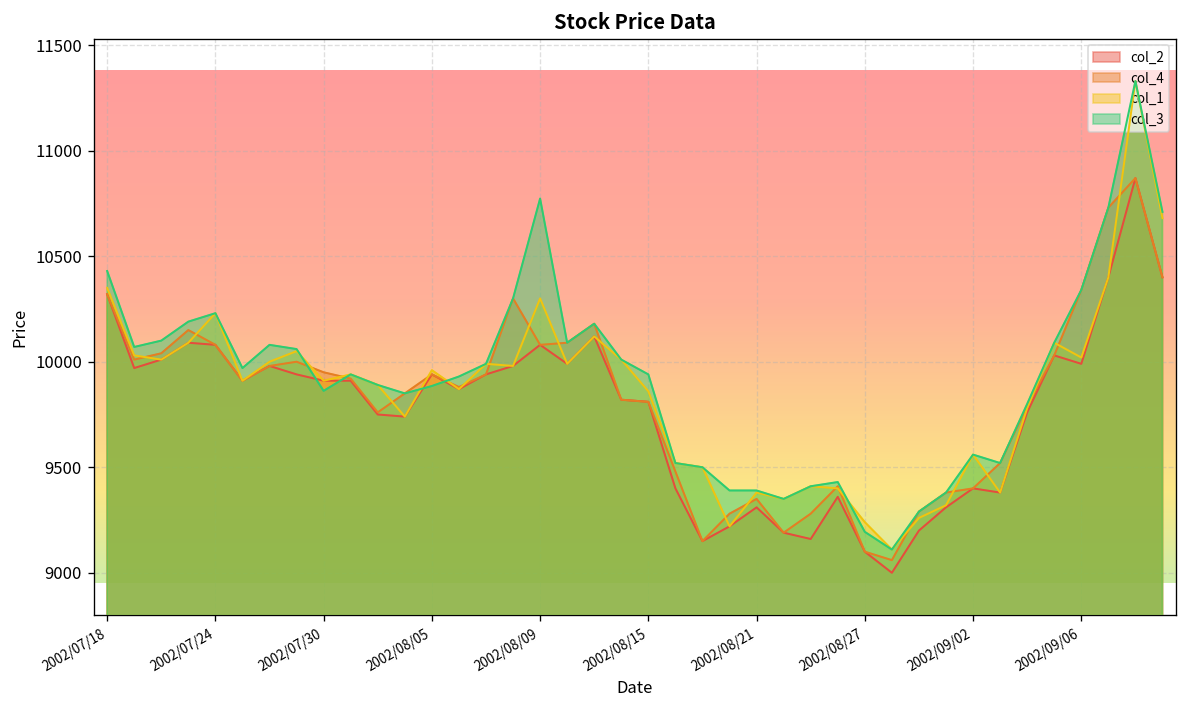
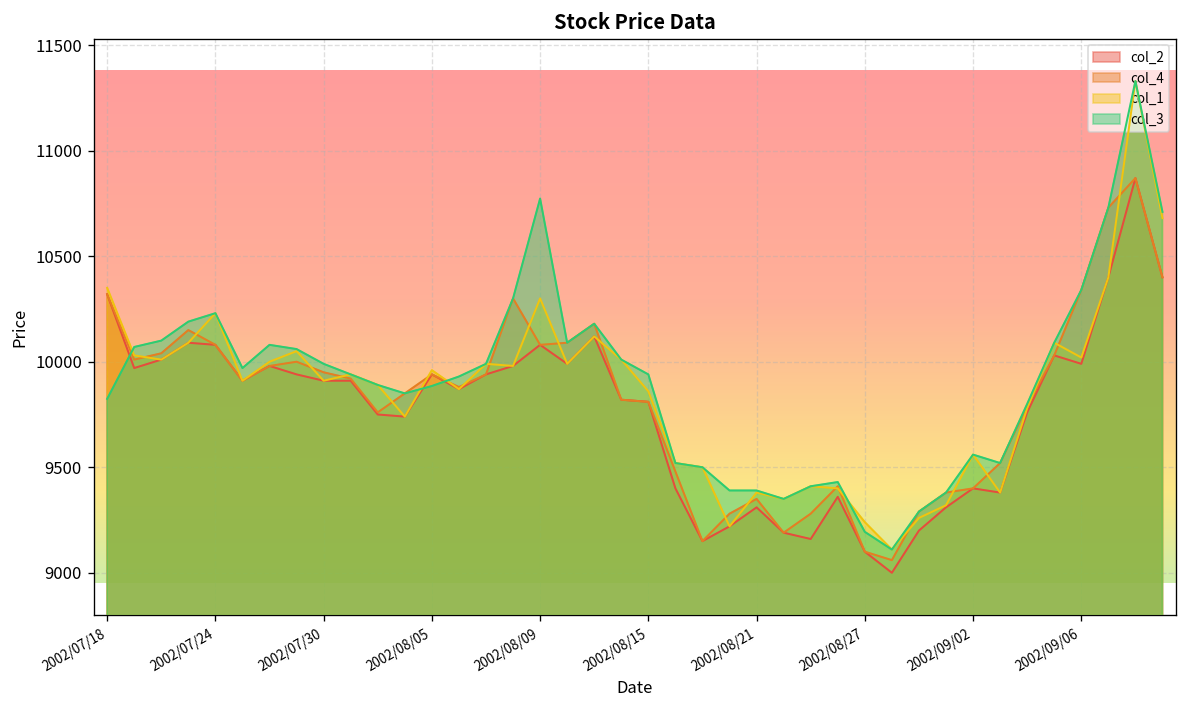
  {
    "col_3": {
-     "2002/07/18": 10430,
-     "2002/07/30": 9860,
+     "2002/07/18": 9820,
+     "2002/07/30": 9990,
      "2002/08/05": 9890,
      "2002/08/09": 10770,
      "2002/08/15": 9940,
      "2002/08/27": 9190
    }
  }
